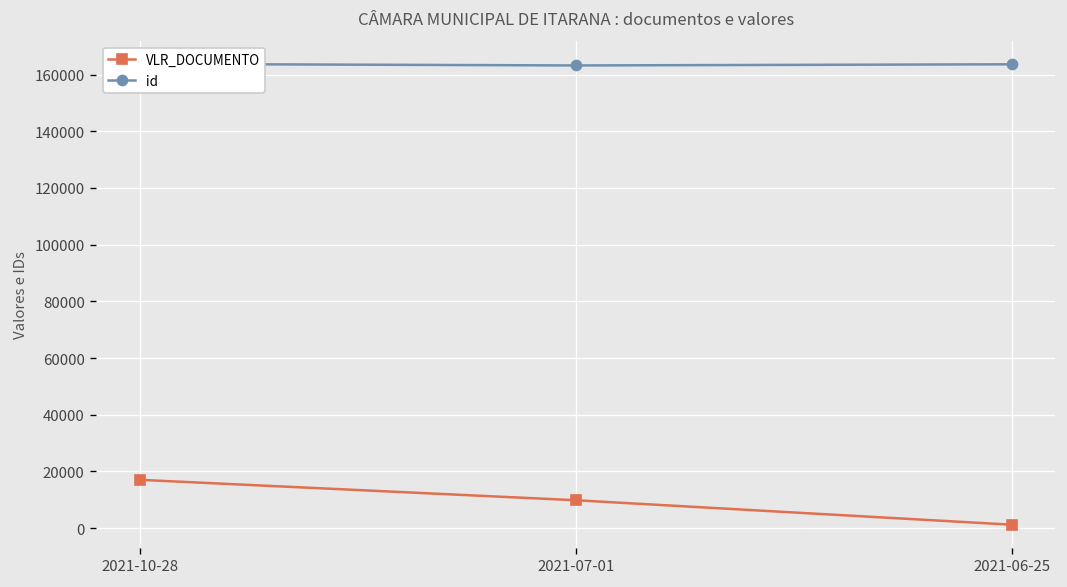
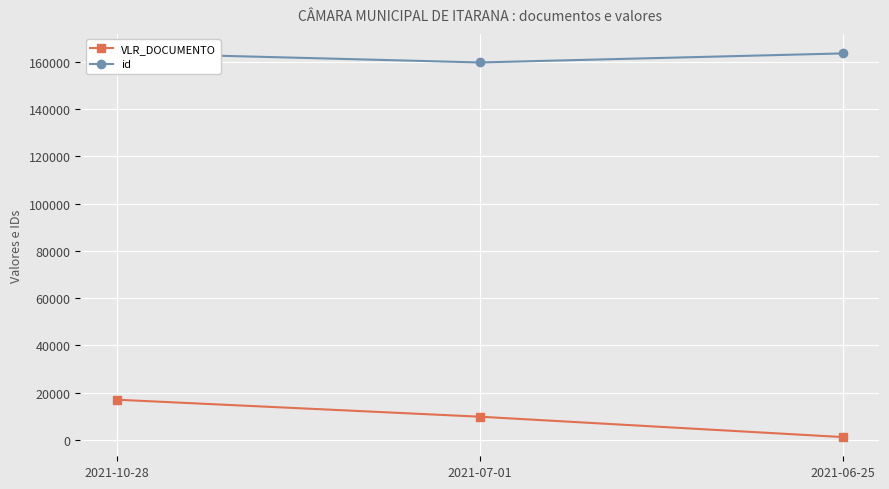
  {
    "VLR_DOCUMENTO": {
      "2021-10-28": 17000,
      "2021-07-01": 10000,
      "2021-06-25": 1000
    },
    "id": {
-     "2021-07-01": 163000,
+     "2021-07-01": 160000,
      "2021-06-25": 164000
    }
  }
